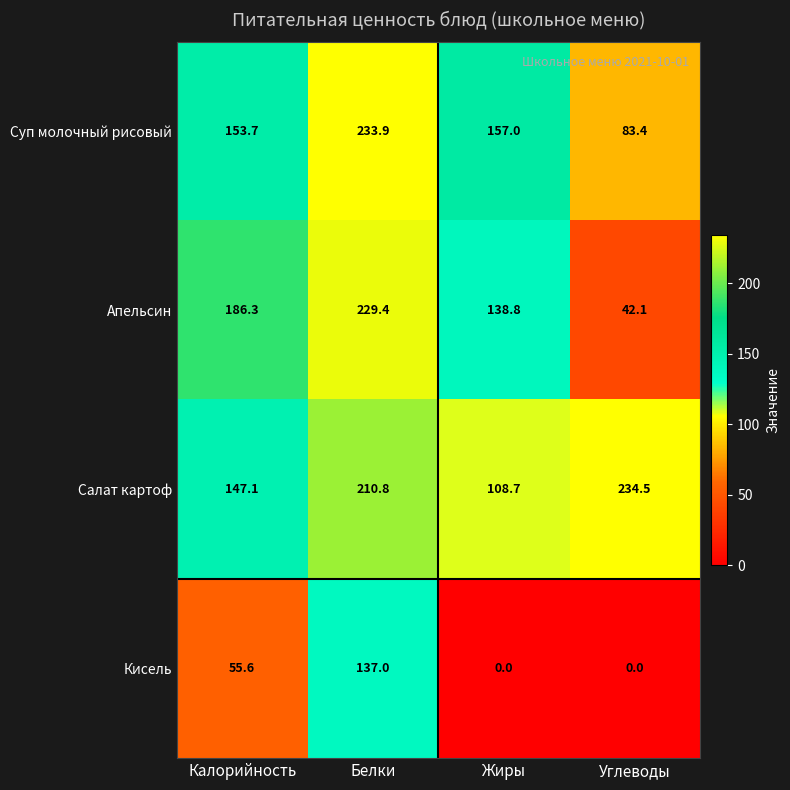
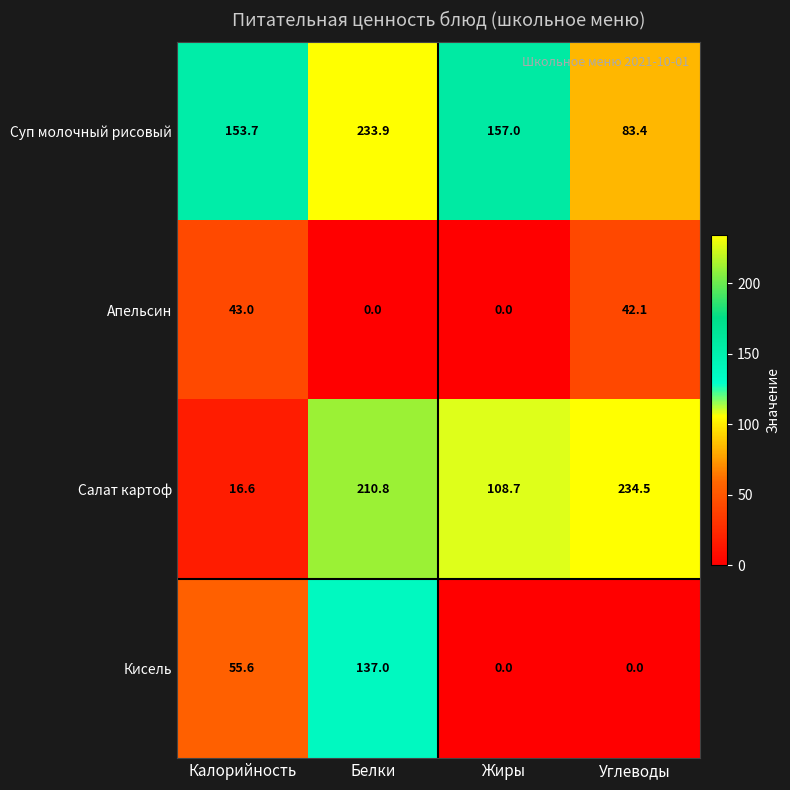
  {
    "Суп молочный рисовый": {
      "Калорийность": 153.7,
      "Белки": 233.9,
      "Жиры": 157.0
    },
    "Апельсин": {
-     "Калорийность": 186.3,
-     "Белки": 229.4,
-     "Жиры": 138.8,
+     "Калорийность": 43.0,
+     "Белки": 0.0,
+     "Жиры": 0.0,
      "Углеводы": 42.1
    },
    "Салат картоф": {
-     "Калорийность": 147.1,
+     "Калорийность": 16.6,
      "Белки": 210.8,
      "Жиры": 108.7,
      "Углеводы": 234.5
    },
    "Кисель": {
      "Калорийность": 55.6,
      "Белки": 137.0,
      "Жиры": 0.0,
      "Углеводы": 0.0
    }
  }
